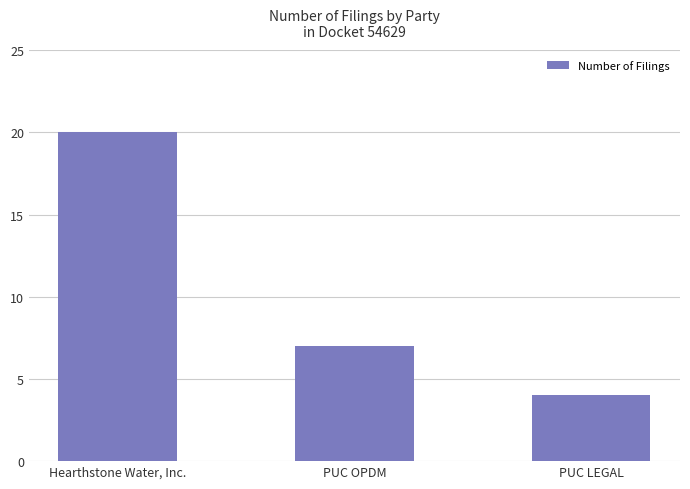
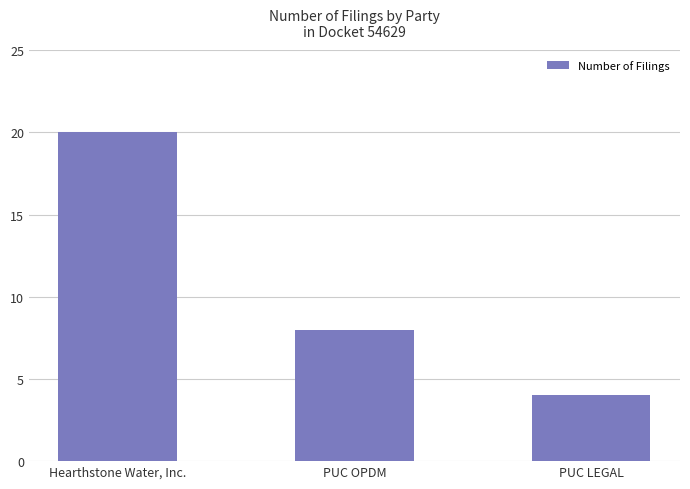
  {
    "Hearthstone Water, Inc.": 20,
-   "PUC OPDM": 7,
+   "PUC OPDM": 8,
    "PUC LEGAL": 4
  }
